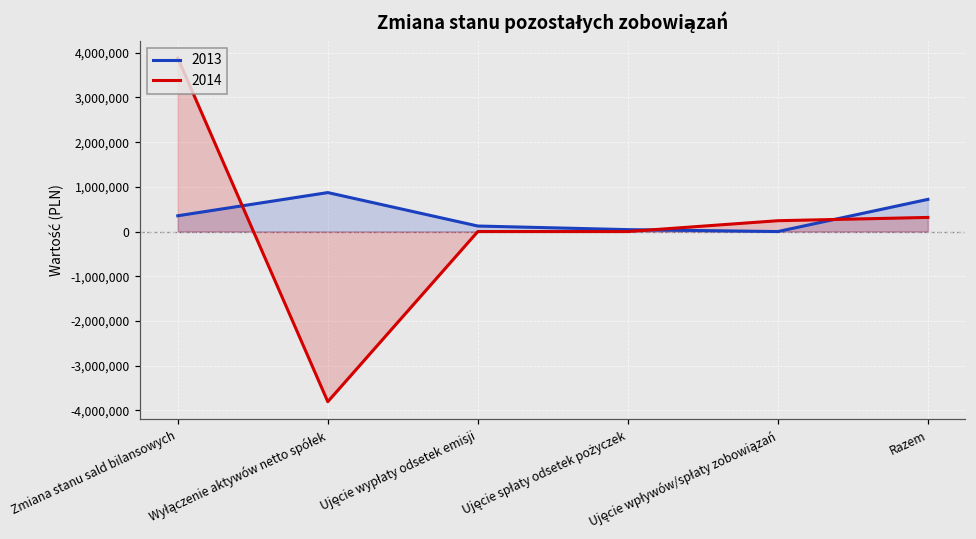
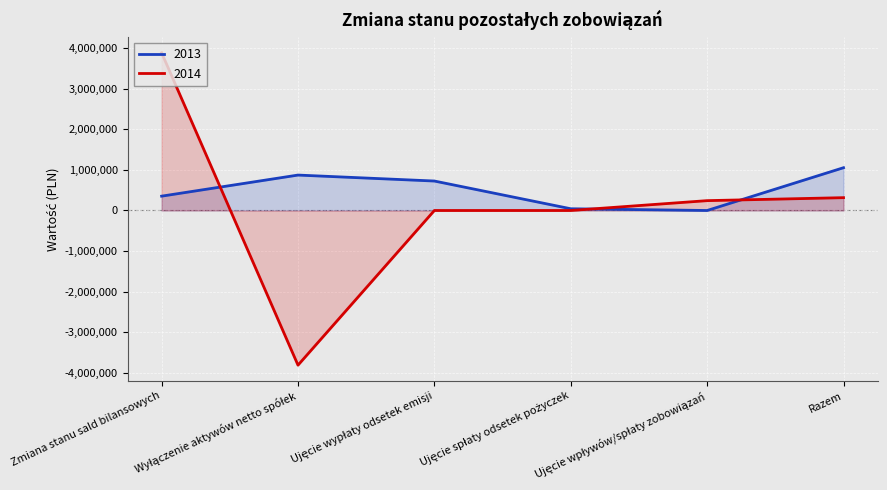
  {
    "2013": {
      "Zmiana stanu sald bilansowych": "400,000",
      "Wyłączenie aktywów netto spółek": "900,000",
-     "Ujęcie wypłaty odsetek emisji": "100,000",
+     "Ujęcie wypłaty odsetek emisji": "700,000",
      "Ujęcie wpływów/spłaty zobowiązań": "0",
-     "Razem": "700,000"
+     "Razem": "1,100,000"
    }
  }
